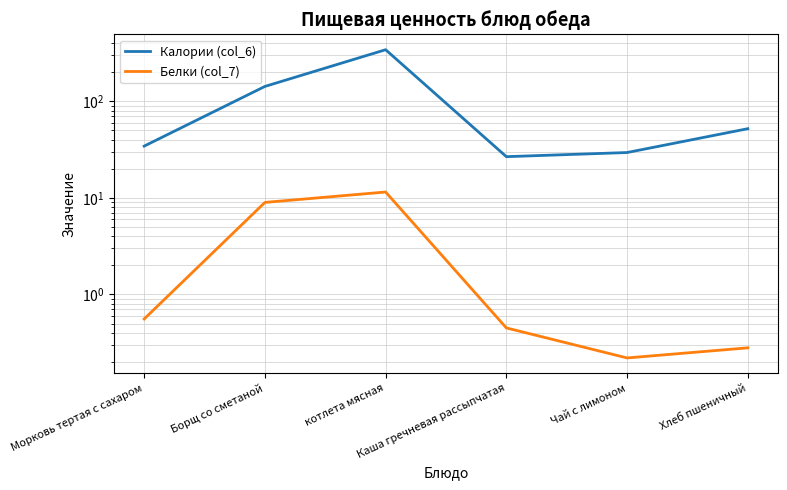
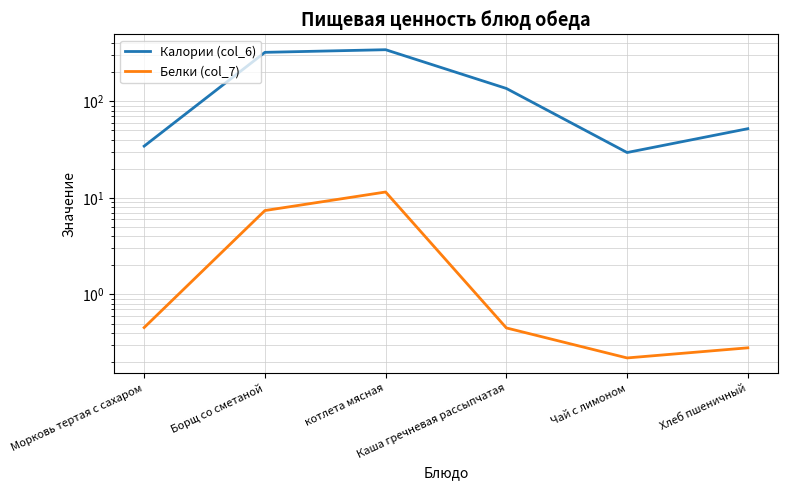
  {
    "Калории (col_6)": {
      "Морковь тертая с сахаром": 34,
-     "Борщ со сметаной": 140,
+     "Борщ со сметаной": 320,
      "котлета мясная": 340,
-     "Каша гречневая рассыпчатая": 27,
+     "Каша гречневая рассыпчатая": 140,
      "Чай с лимоном": 29,
      "Хлеб пшеничный": 50
    },
    "Белки (col_7)": {
-     "Морковь тертая с сахаром": 0.6,
-     "Борщ со сметаной": 9,
+     "Морковь тертая с сахаром": 0.5,
+     "Борщ со сметаной": 7,
      "котлета мясная": 12,
      "Каша гречневая рассыпчатая": 0.5,
      "Чай с лимоном": 0.22,
      "Хлеб пшеничный": 0.28
    }
  }
